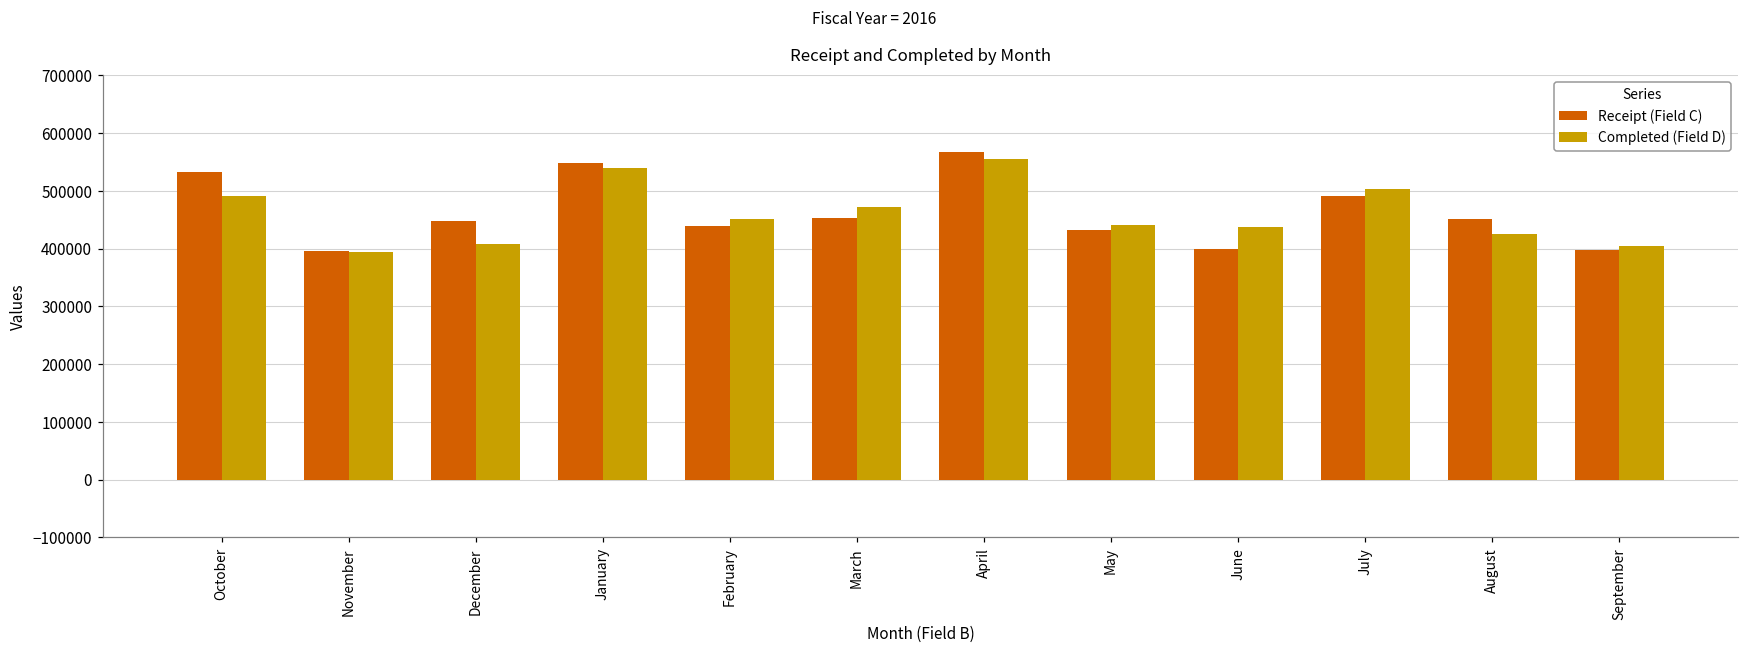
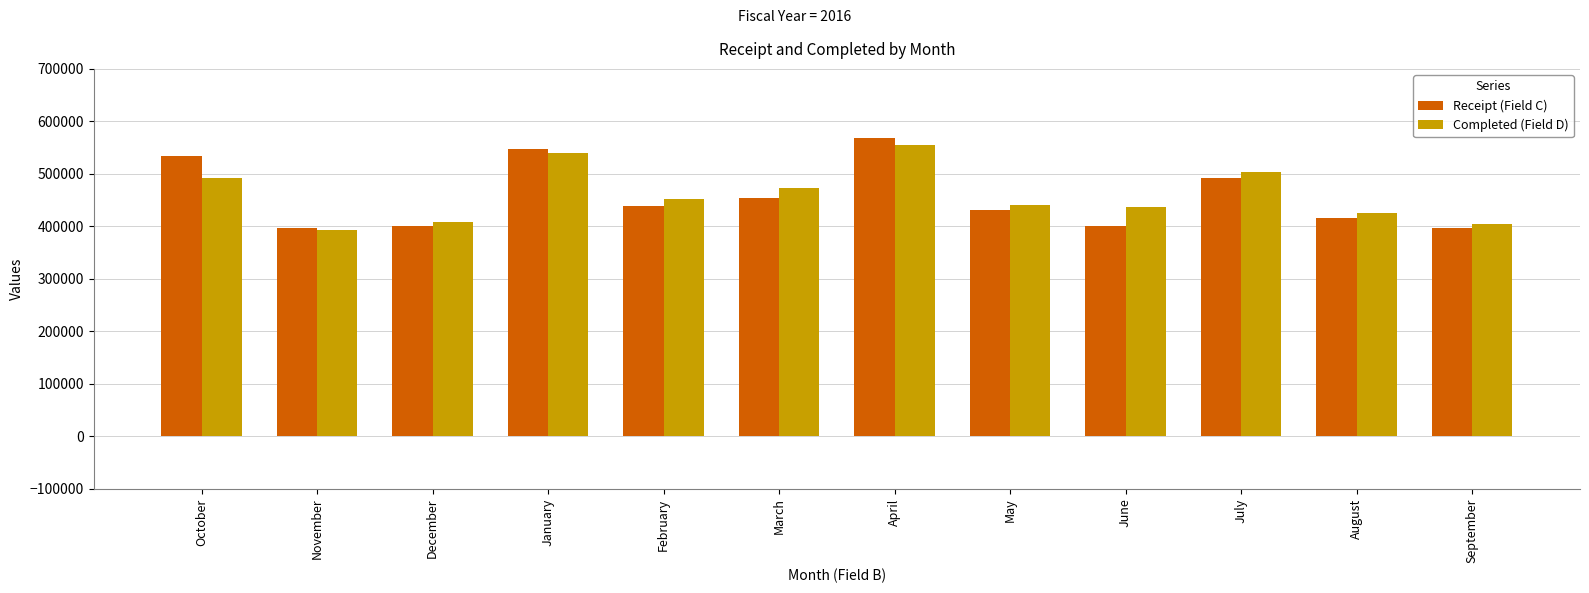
  {
    "Receipt (Field C)": {
      "October": 530000,
      "November": 400000,
-     "December": 450000,
+     "December": 400000,
      "January": 550000,
      "February": 440000,
      "March": 450000,
      "April": 570000,
      "May": 430000,
      "June": 400000,
      "July": 490000,
-     "August": 450000,
+     "August": 420000,
      "September": 400000
    },
    "Completed (Field D)": {
      "October": 490000,
      "November": 390000,
      "December": 410000,
      "January": 540000,
      "February": 450000,
      "March": 470000,
      "April": 560000,
      "May": 440000,
      "June": 440000,
      "July": 500000,
      "August": 430000,
      "September": 400000
    }
  }
